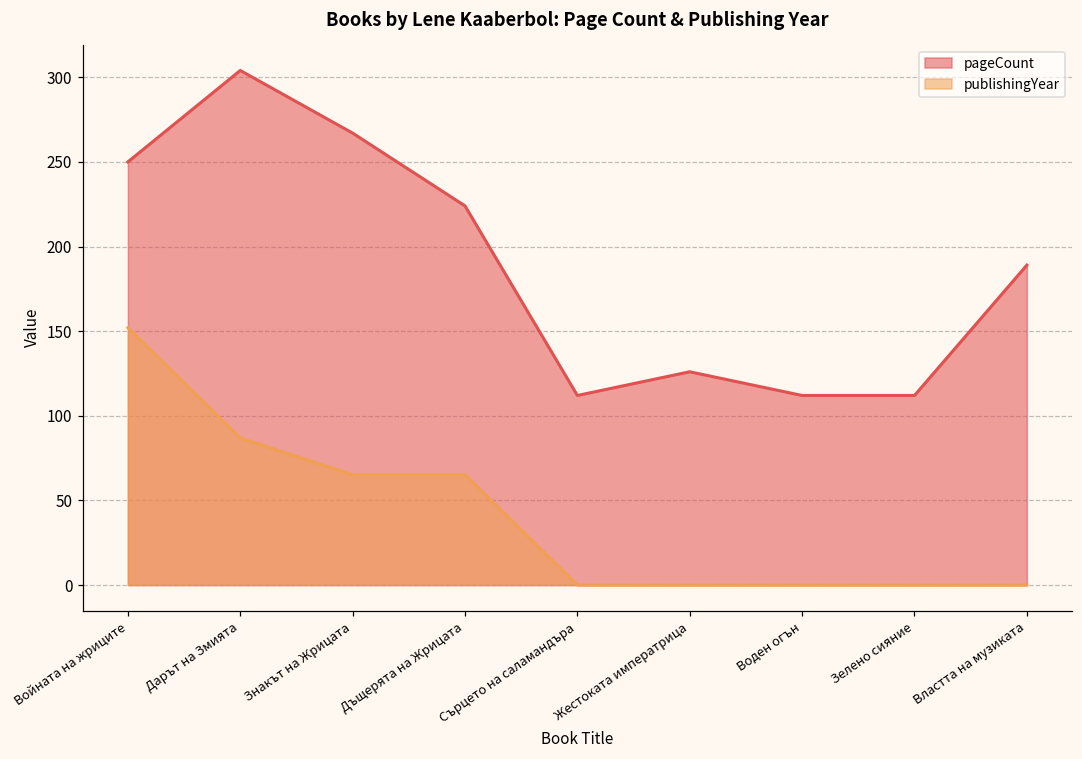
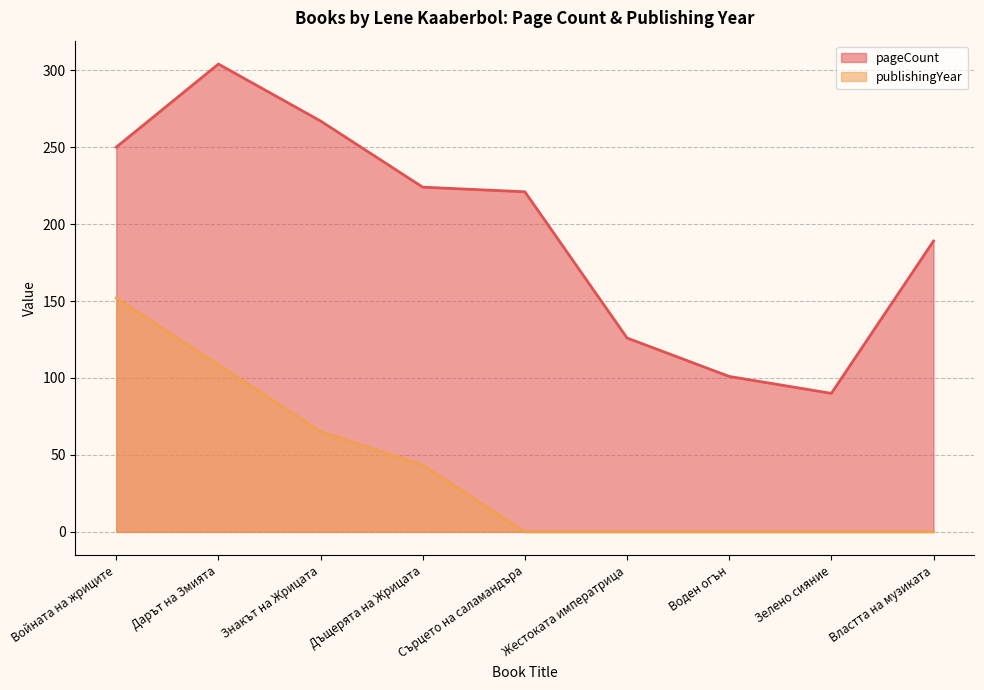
  {
    "pageCount": {
      "Войната на жриците": 250,
      "Дарът на Змията": 304,
      "Знакът на Жрицата": 267,
      "Дъщерята на Жрицата": 224,
-     "Сърцето на саламандъра": 112,
+     "Сърцето на саламандъра": 221,
      "Жестоката императрица": 126,
-     "Воден огън": 112,
-     "Зелено сияние": 112,
+     "Воден огън": 101,
+     "Зелено сияние": 90,
      "Властта на музиката": 189
    },
    "publishingYear": {
      "Войната на жриците": 152,
-     "Дарът на Змията": 87,
+     "Дарът на Змията": 109,
      "Знакът на Жрицата": 65,
-     "Дъщерята на Жрицата": 65,
+     "Дъщерята на Жрицата": 43,
      "Сърцето на саламандъра": 0,
      "Жестоката императрица": 0,
      "Воден огън": 0,
      "Зелено сияние": 0,
      "Властта на музиката": 0
    }
  }
